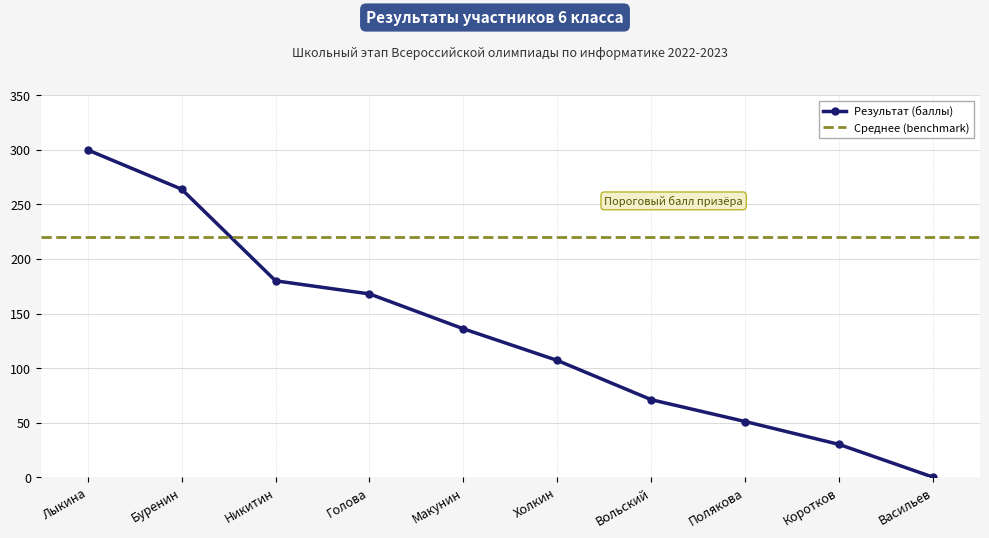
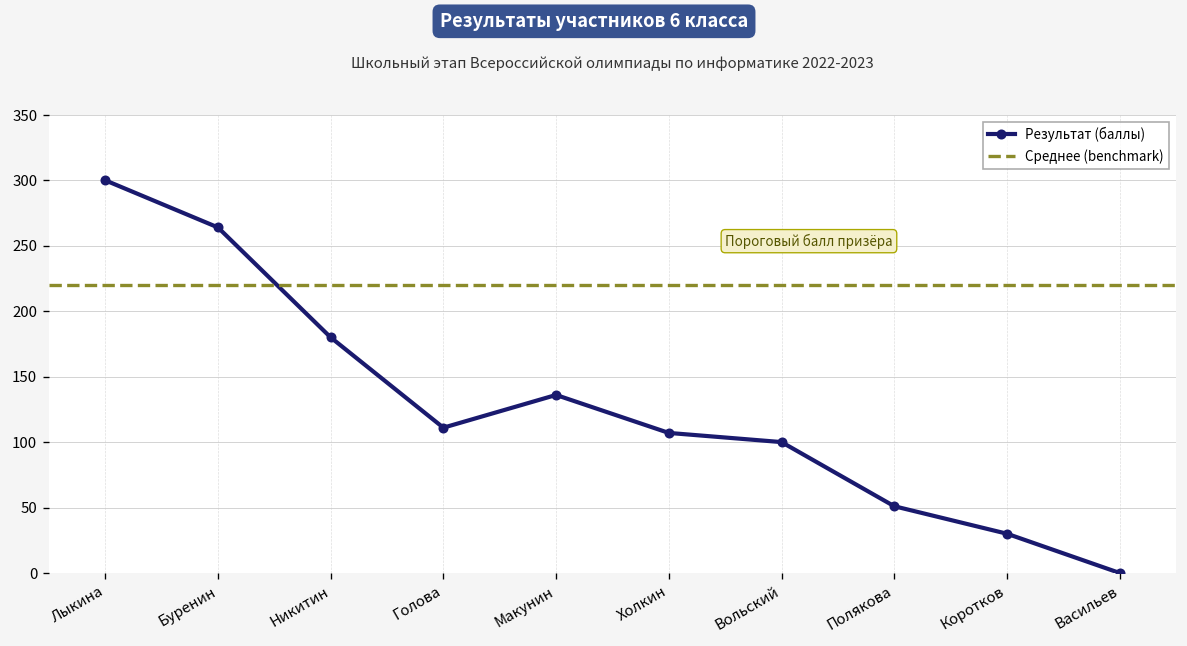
  {
    "Лыкина": 300,
    "Буренин": 264,
    "Никитин": 180,
-   "Голова": 168,
+   "Голова": 111,
    "Макунин": 136,
    "Холкин": 107,
-   "Вольский": 71,
+   "Вольский": 100,
    "Полякова": 51,
    "Коротков": 30,
    "Васильев": 0
  }
